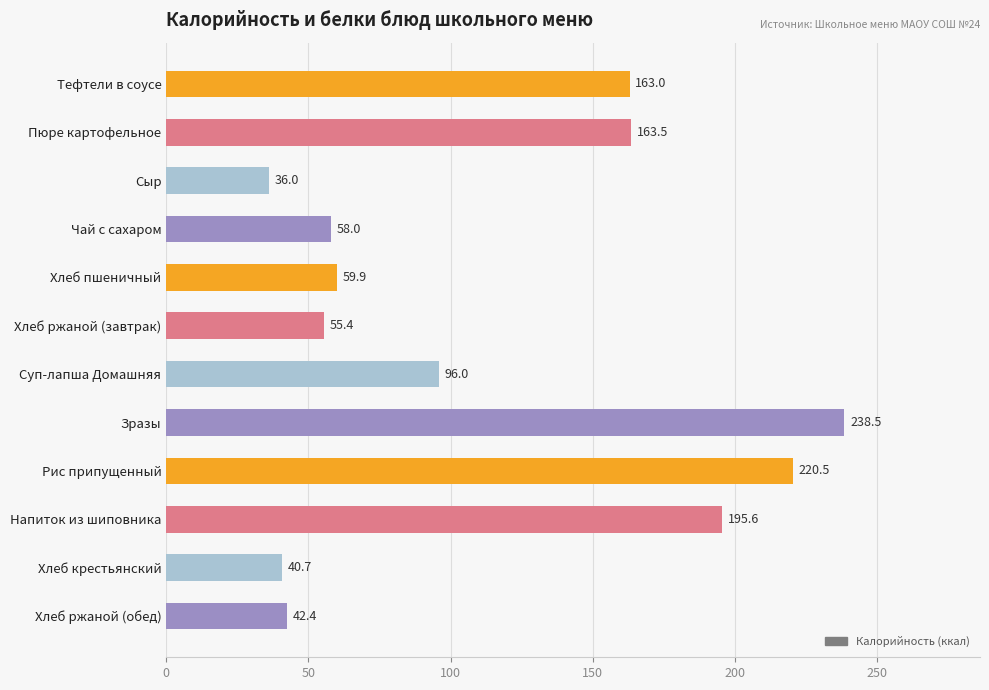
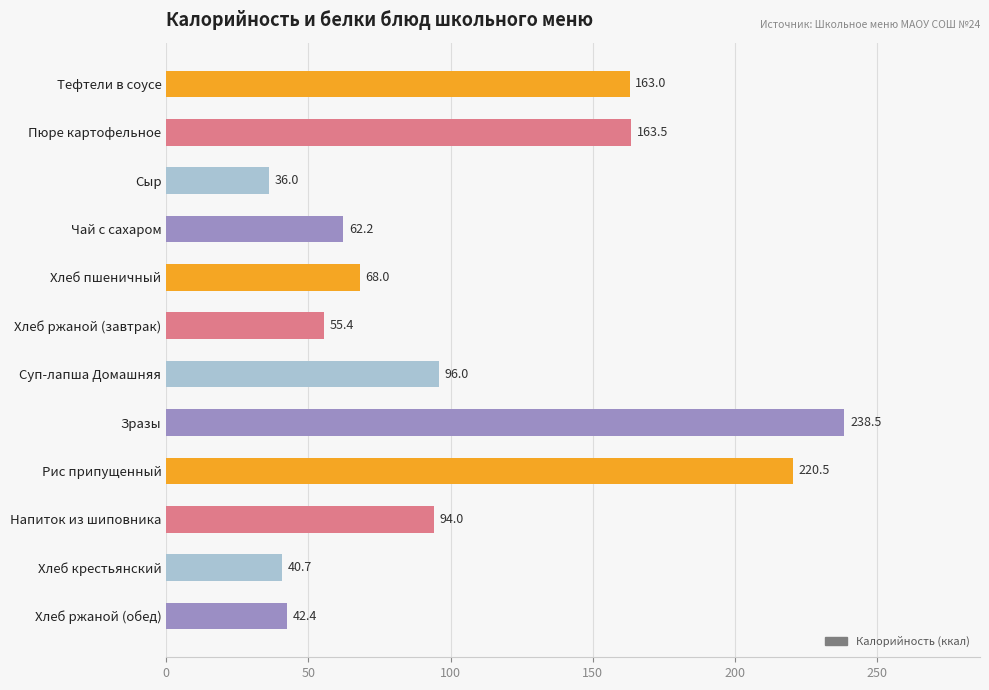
  {
    "Тефтели в соусе": 163.0,
    "Пюре картофельное": 163.5,
    "Сыр": 36.0,
-   "Чай с сахаром": 58.0,
-   "Хлеб пшеничный": 59.9,
+   "Чай с сахаром": 62.2,
+   "Хлеб пшеничный": 68.0,
    "Хлеб ржаной (завтрак)": 55.4,
    "Суп-лапша Домашняя": 96.0,
    "Зразы": 238.5,
    "Рис припущенный": 220.5,
-   "Напиток из шиповника": 195.6,
+   "Напиток из шиповника": 94.0,
    "Хлеб крестьянский": 40.7,
    "Хлеб ржаной (обед)": 42.4
  }
